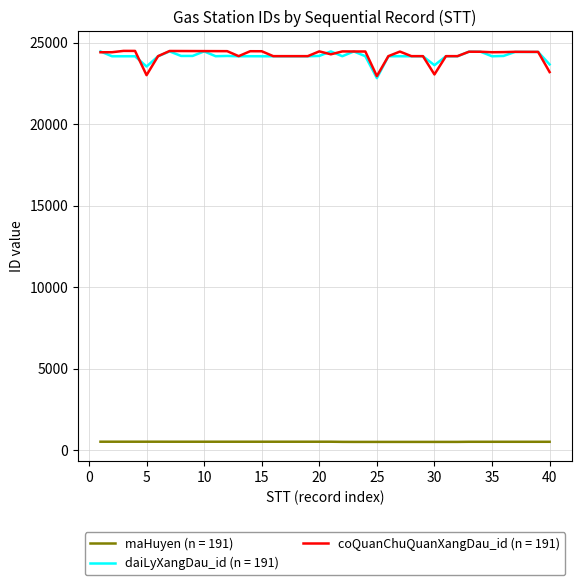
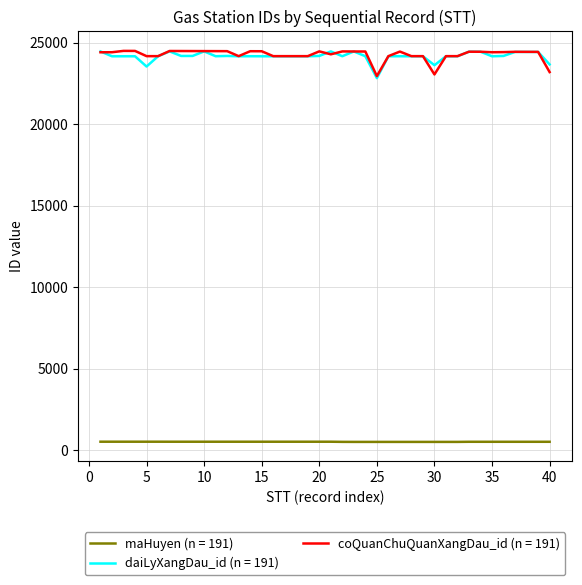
  {
    "maHuyen (n = 191)": {
      "5": 500,
      "10": 500,
      "15": 500,
      "20": 500,
      "25": 500,
      "30": 500,
      "35": 500,
      "40": 500
    },
    "daiLyXangDau_id (n = 191)": {
      "5": 23500,
      "15": 24200,
      "20": 24200,
      "30": 23600,
      "35": 24200,
      "40": 23700
    },
    "coQuanChuQuanXangDau_id (n = 191)": {
-     "5": 23000,
+     "5": 24200,
      "15": 24500,
      "20": 24500,
      "30": 23100,
      "35": 24400,
      "40": 23200
    }
  }
